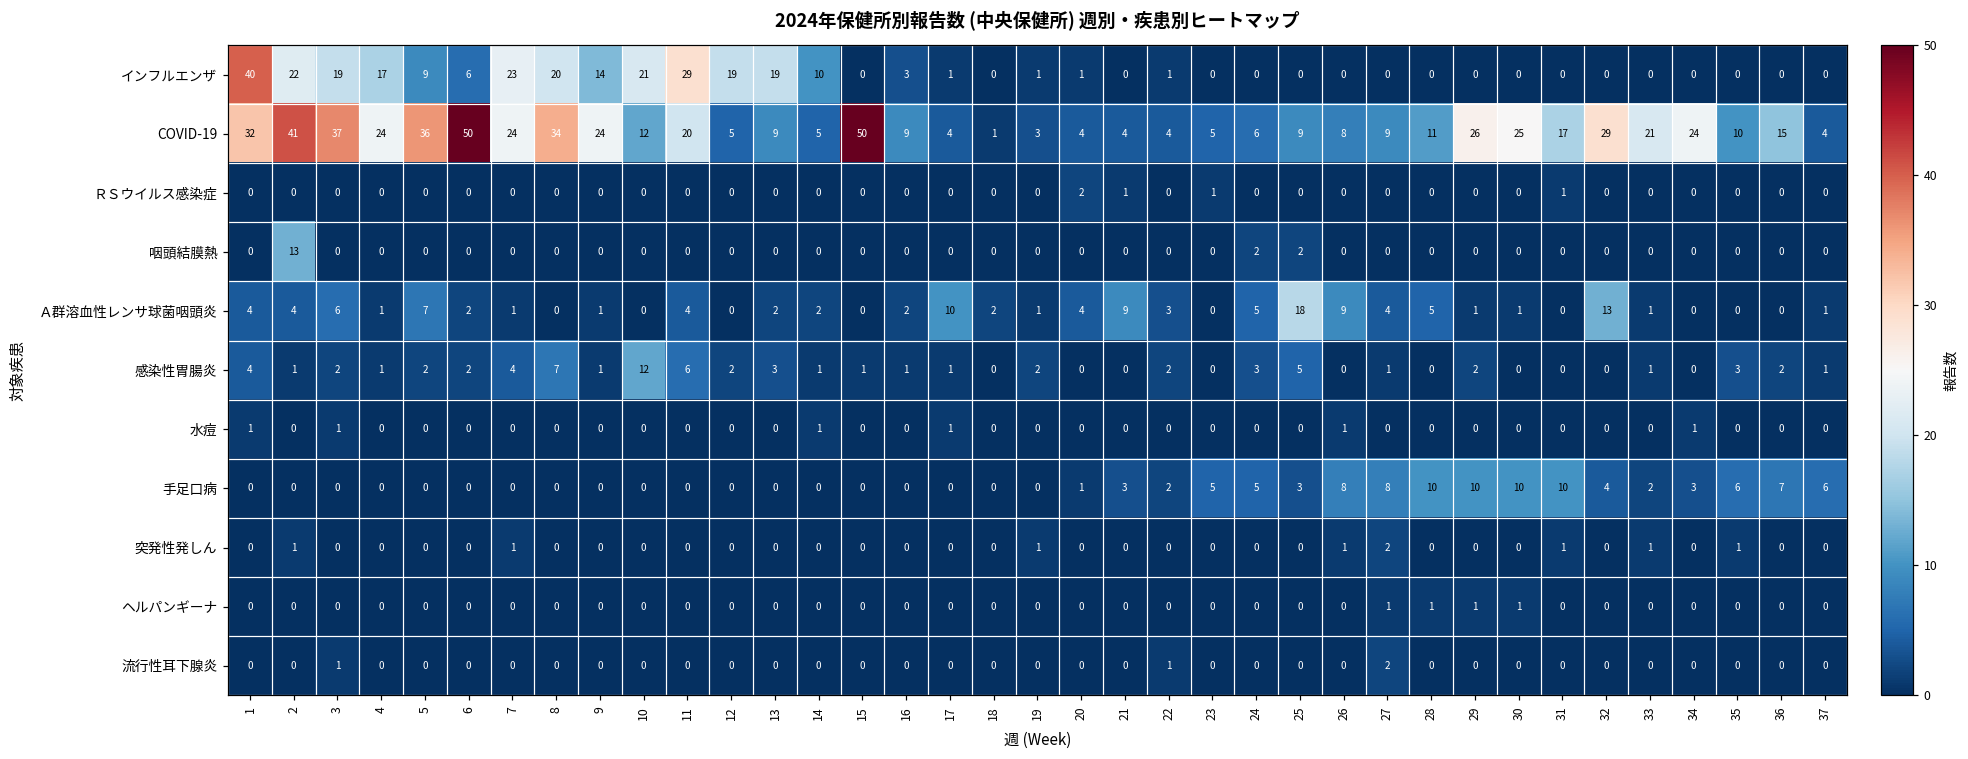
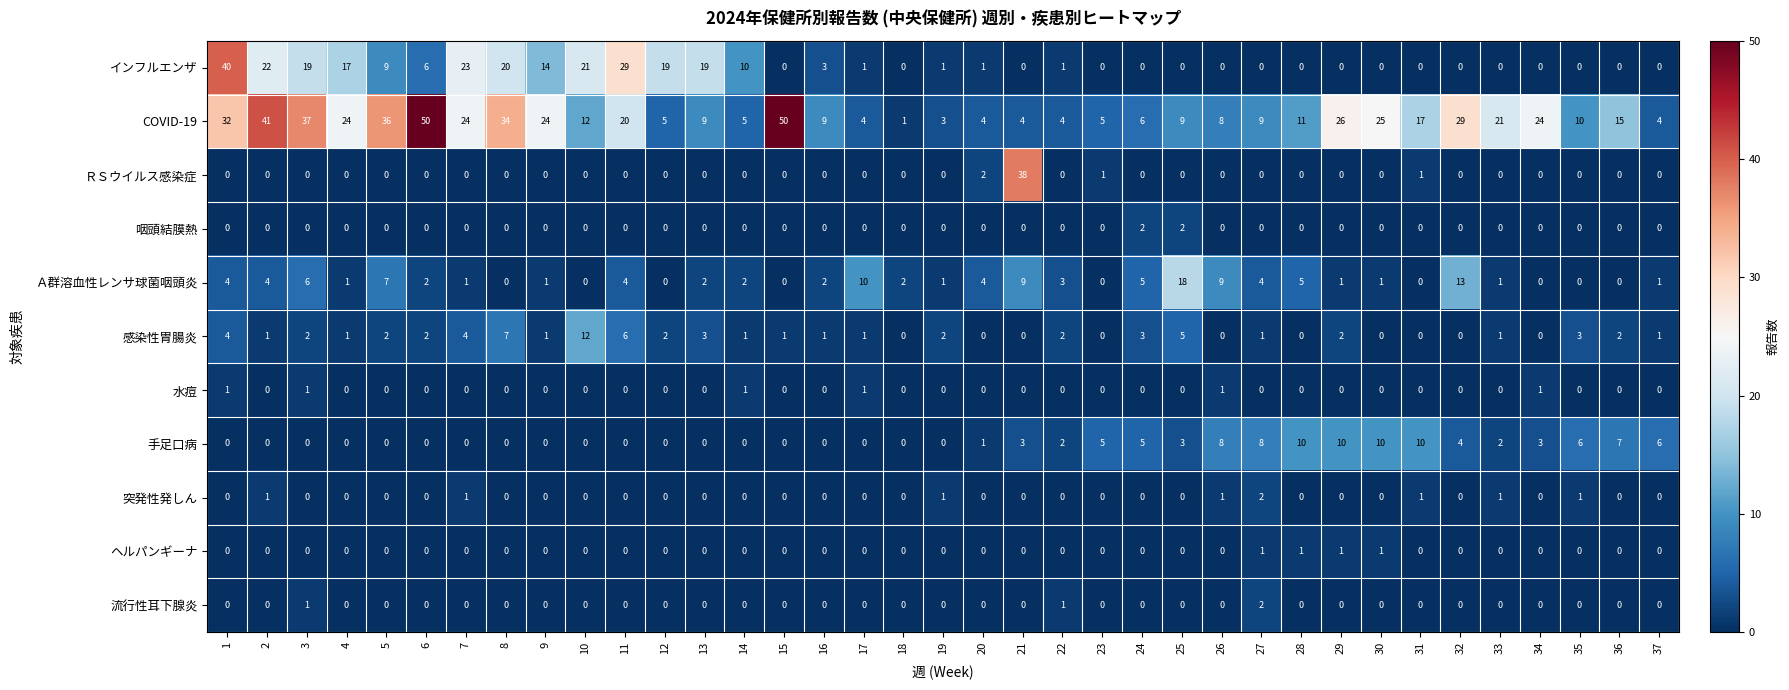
  {
    "ＲＳウイルス感染症": {
      "1": 0,
      "2": 0,
      "3": 0,
      "4": 0,
      "5": 0,
      "6": 0,
      "7": 0,
      "8": 0,
      "9": 0,
      "10": 0,
      "11": 0,
      "12": 0,
      "13": 0,
      "14": 0,
      "15": 0,
      "16": 0,
      "17": 0,
      "18": 0,
      "19": 0,
      "20": 2,
-     "21": 1,
+     "21": 38,
      "22": 0,
      "23": 1,
      "24": 0,
      "25": 0,
      "26": 0,
      "27": 0,
      "28": 0,
      "29": 0,
      "30": 0,
      "31": 1,
      "32": 0,
      "33": 0,
      "34": 0,
      "35": 0,
      "36": 0,
      "37": 0
    },
    "咽頭結膜熱": {
      "1": 0,
-     "2": 13,
+     "2": 0,
      "3": 0,
      "4": 0,
      "5": 0,
      "6": 0,
      "7": 0,
      "8": 0,
      "9": 0,
      "10": 0,
      "11": 0,
      "12": 0,
      "13": 0,
      "14": 0,
      "15": 0,
      "16": 0,
      "17": 0,
      "18": 0,
      "19": 0,
      "20": 0,
      "21": 0,
      "22": 0,
      "23": 0,
      "24": 2,
      "25": 2,
      "26": 0,
      "27": 0,
      "28": 0,
      "29": 0,
      "30": 0,
      "31": 0,
      "32": 0,
      "33": 0,
      "34": 0,
      "35": 0,
      "36": 0,
      "37": 0
    }
  }
